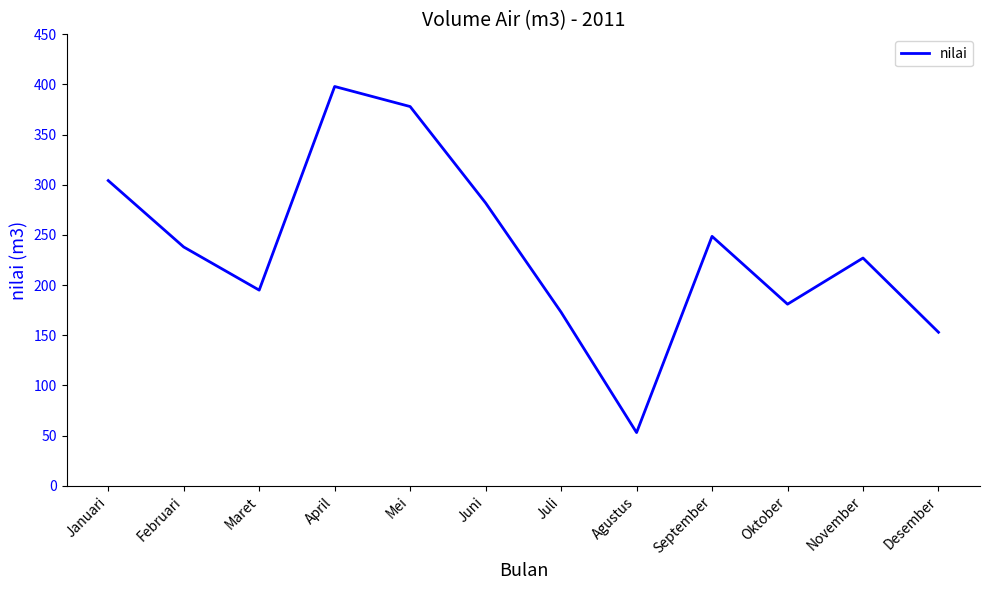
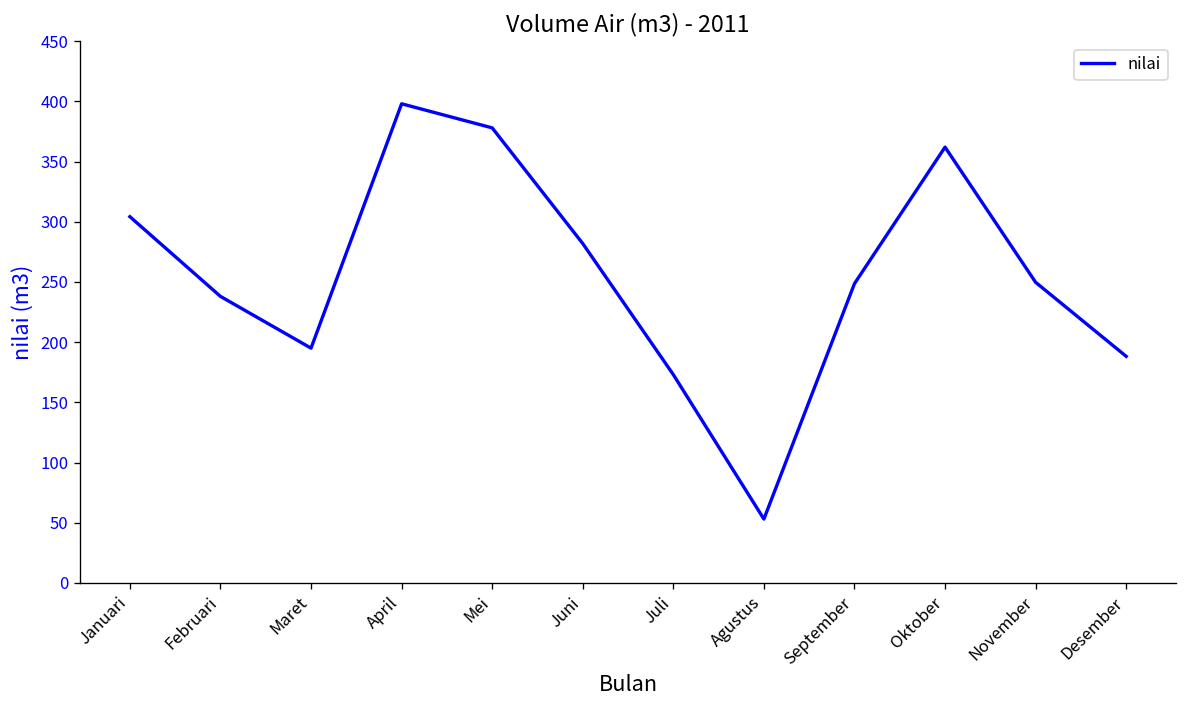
  {
    "Januari": 304,
    "Februari": 238,
    "Maret": 195,
    "April": 398,
    "Mei": 378,
    "Juni": 282,
    "Juli": 173,
    "Agustus": 53,
    "September": 249,
-   "Oktober": 181,
-   "November": 227,
-   "Desember": 153
+   "Oktober": 362,
+   "November": 250,
+   "Desember": 188
  }
